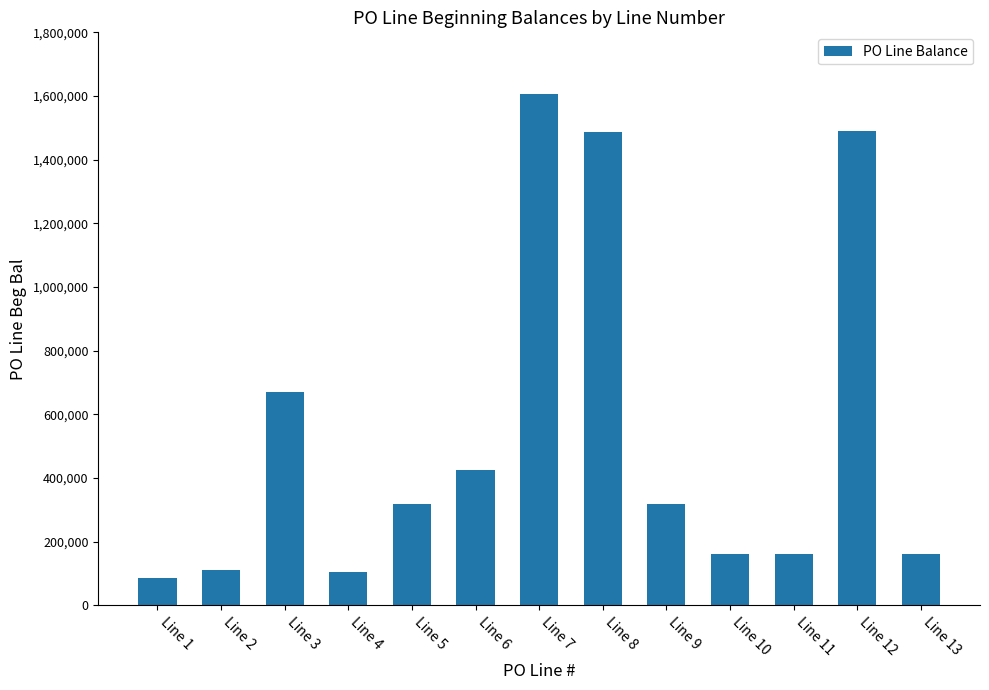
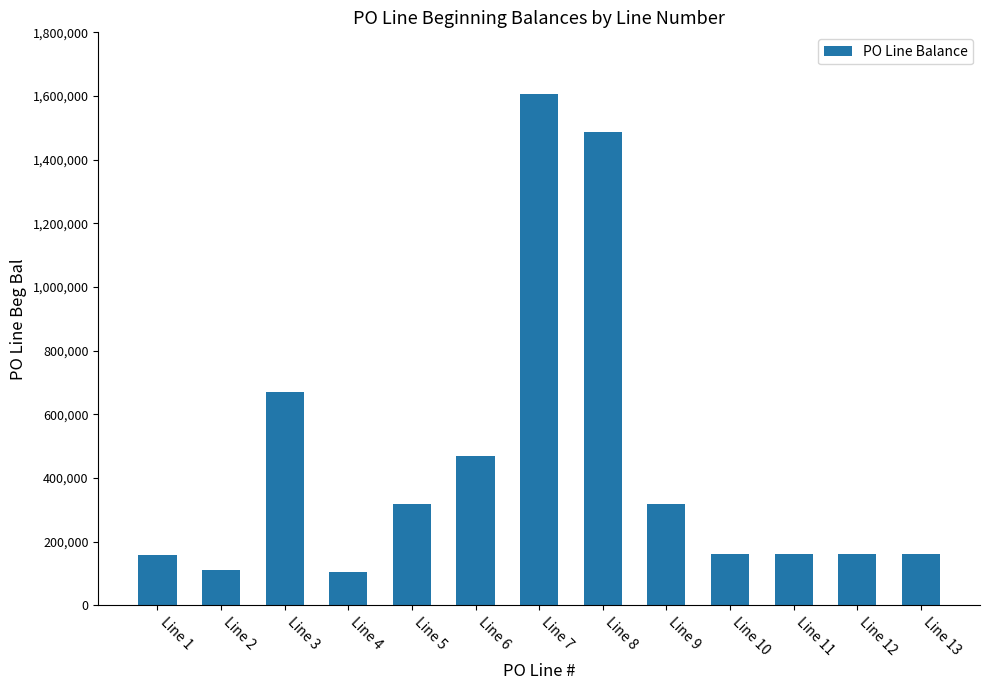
  {
-   "Line 1": "90,000",
+   "Line 1": "160,000",
    "Line 2": "110,000",
    "Line 3": "670,000",
    "Line 4": "100,000",
    "Line 5": "320,000",
-   "Line 6": "420,000",
+   "Line 6": "470,000",
    "Line 7": "1,610,000",
    "Line 8": "1,490,000",
    "Line 9": "320,000",
    "Line 10": "160,000",
    "Line 11": "160,000",
-   "Line 12": "1,490,000",
+   "Line 12": "160,000",
    "Line 13": "160,000"
  }
